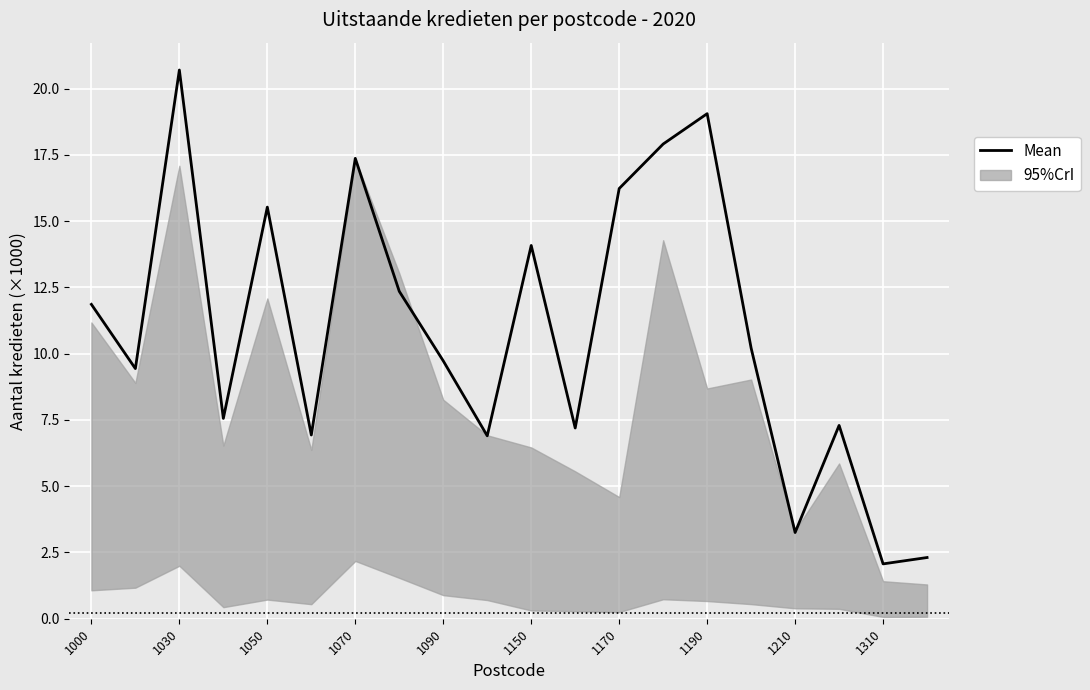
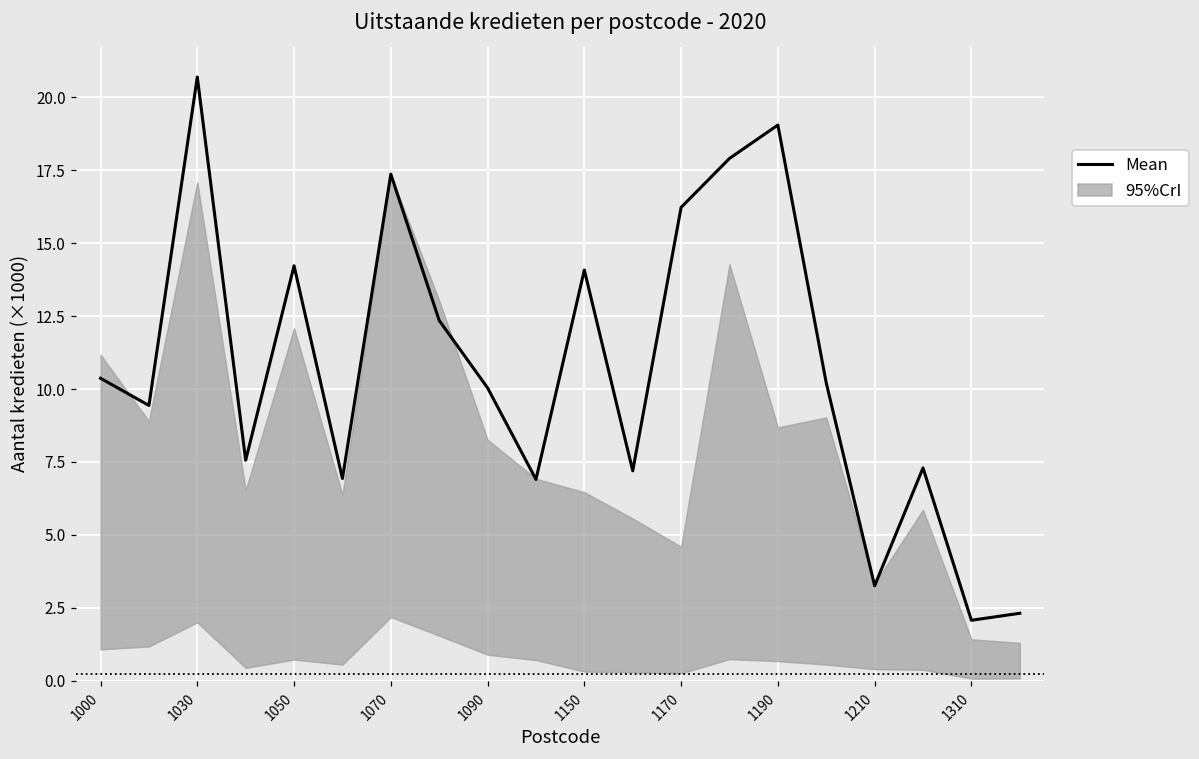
  {
    "Mean": {
-     "1000": 11.9,
+     "1000": 10.4,
      "1030": 20.7,
-     "1050": 15.5,
-     "1090": 9.7,
+     "1050": 14.2,
+     "1090": 10.0,
      "1150": 14.1,
      "1170": 16.2,
      "1190": 19.1,
      "1310": 2.1
    }
  }
